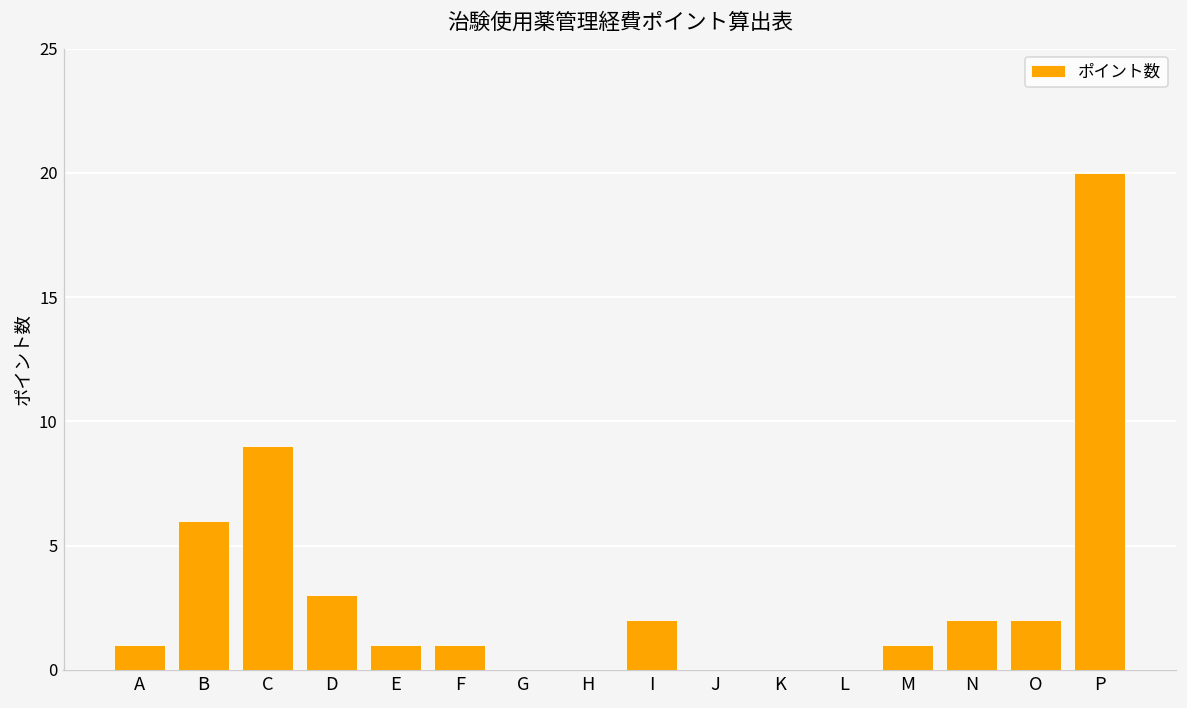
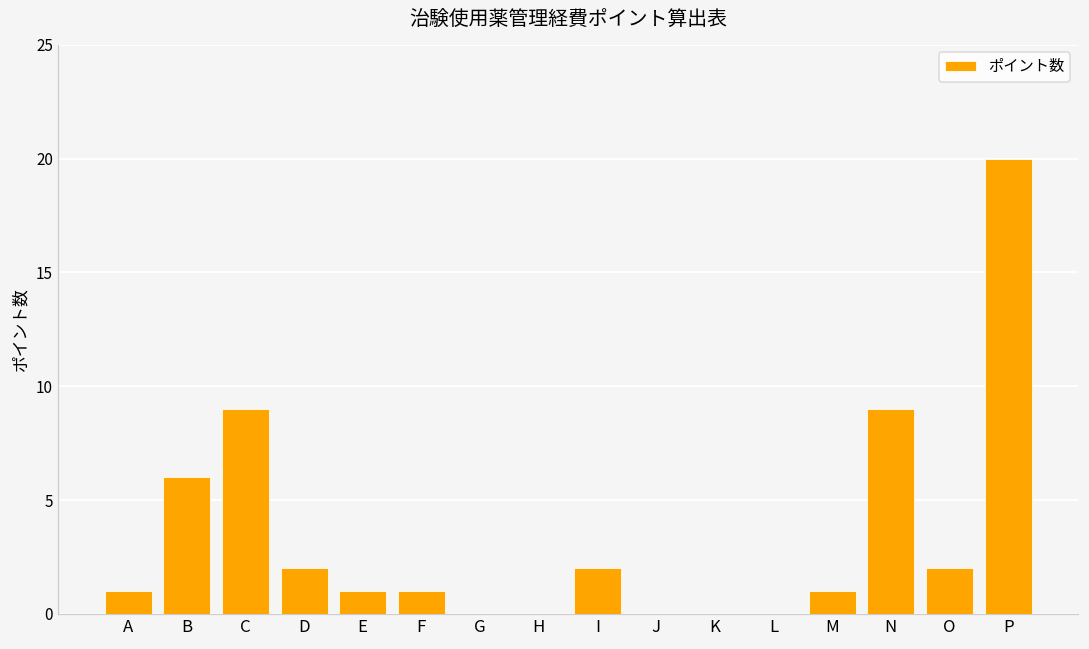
  {
    "A": 1,
    "B": 6,
    "C": 9,
-   "D": 3,
+   "D": 2,
    "E": 1,
    "F": 1,
    "G": 0,
    "H": 0,
    "I": 2,
    "J": 0,
    "K": 0,
    "L": 0,
    "M": 1,
-   "N": 2,
+   "N": 9,
    "O": 2,
    "P": 20
  }
